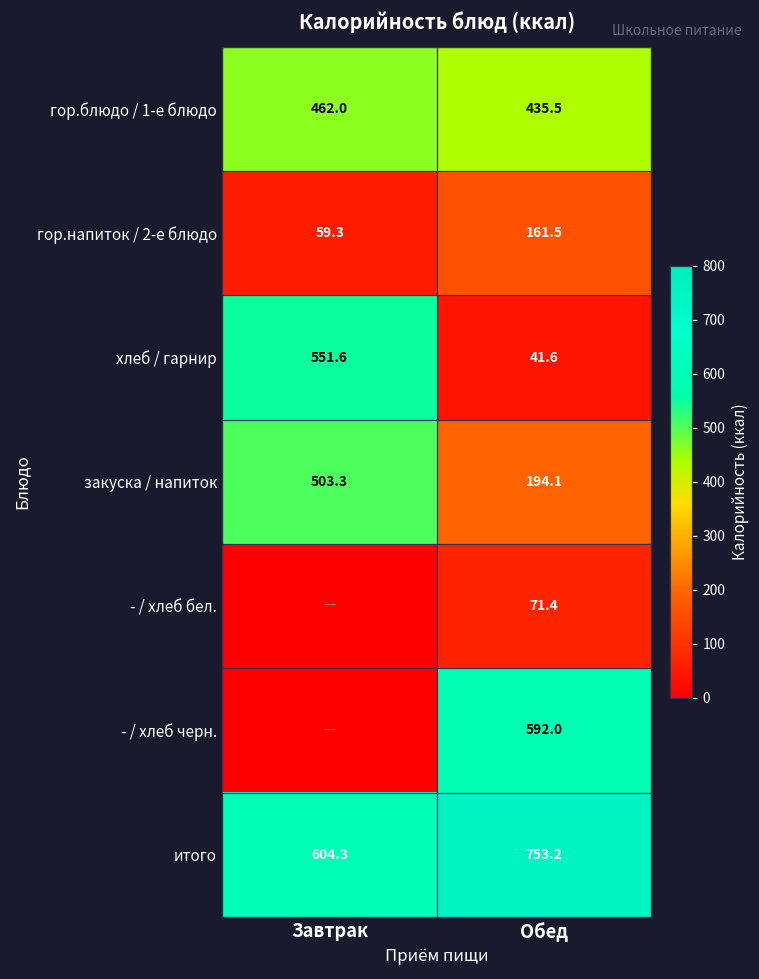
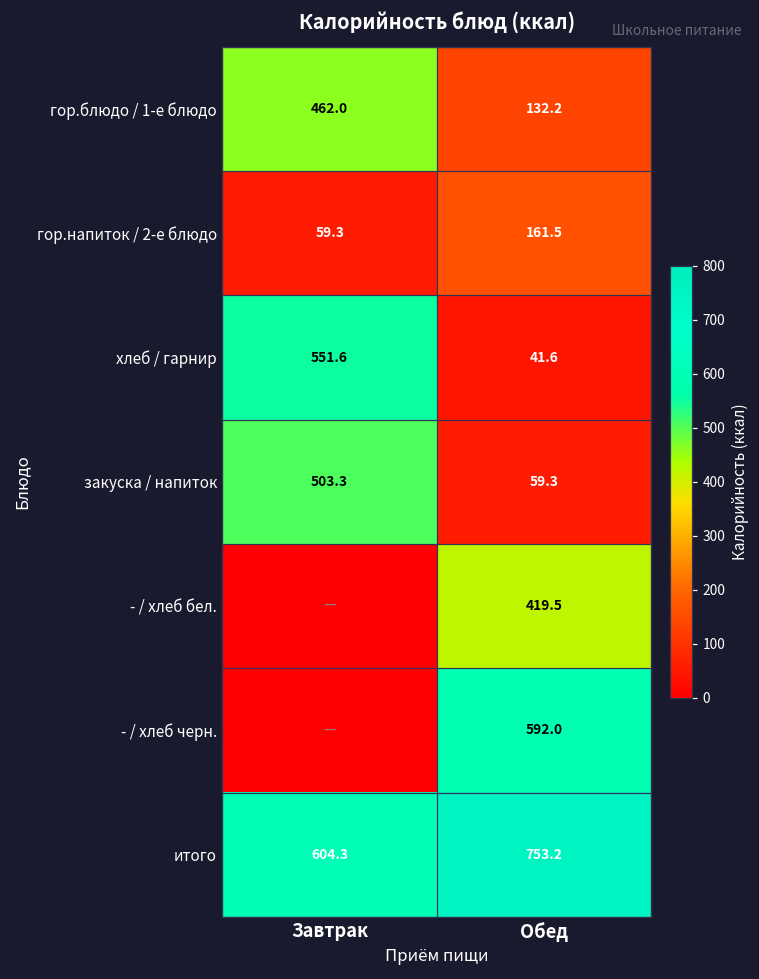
  {
    "гор.блюдо / 1-е блюдо": {
      "Завтрак": 462.0,
-     "Обед": 435.5
+     "Обед": 132.2
    },
    "гор.напиток / 2-е блюдо": {
      "Завтрак": 59.3,
      "Обед": 161.5
    },
    "хлеб / гарнир": {
      "Завтрак": 551.6,
      "Обед": 41.6
    },
    "закуска / напиток": {
      "Завтрак": 503.3,
-     "Обед": 194.1
+     "Обед": 59.3
    },
    "- / хлеб бел.": {
-     "Обед": 71.4
+     "Обед": 419.5
    },
    "- / хлеб черн.": {
      "Обед": 592.0
    },
    "итого": {
      "Завтрак": 604.3,
      "Обед": 753.2
    }
  }
